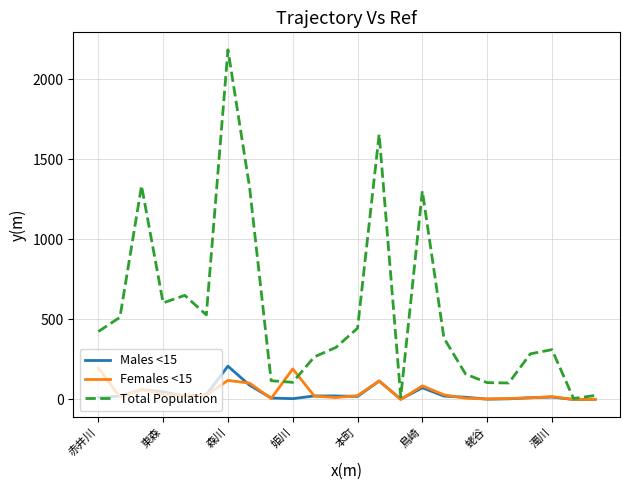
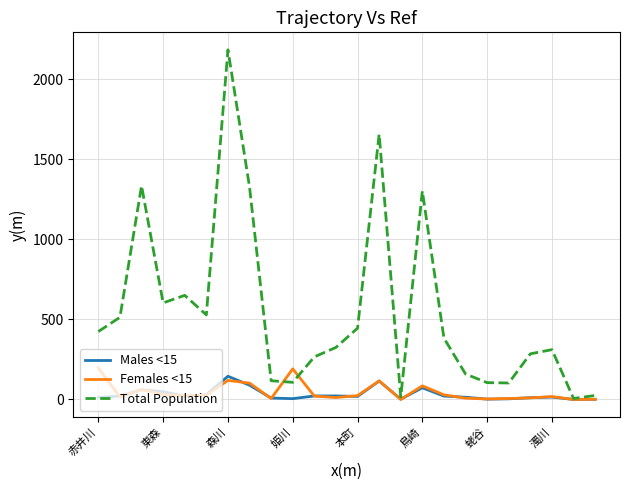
  {
    "Males <15": {
-     "森川": 210,
+     "森川": 150,
      "姫川": 10
    },
    "Females <15": {
      "森川": 120,
      "姫川": 190
    },
    "Total Population": {
      "赤井川": 420,
      "東森": 600,
      "森川": 2180,
      "姫川": 110,
      "本町": 450,
      "鳥崎": 1300,
      "蛯谷": 110,
      "濁川": 310
    }
  }
